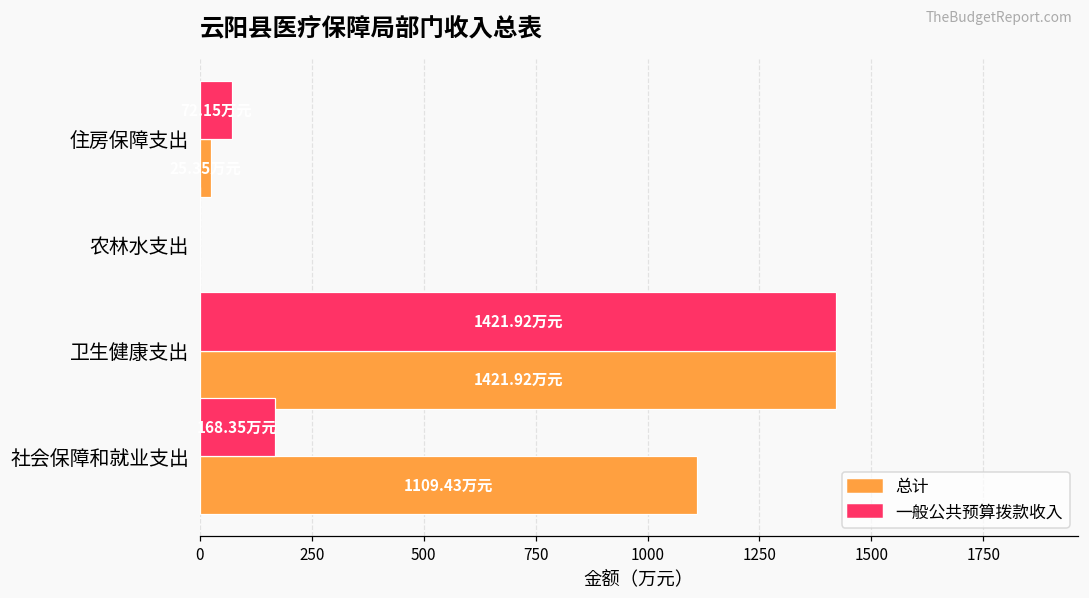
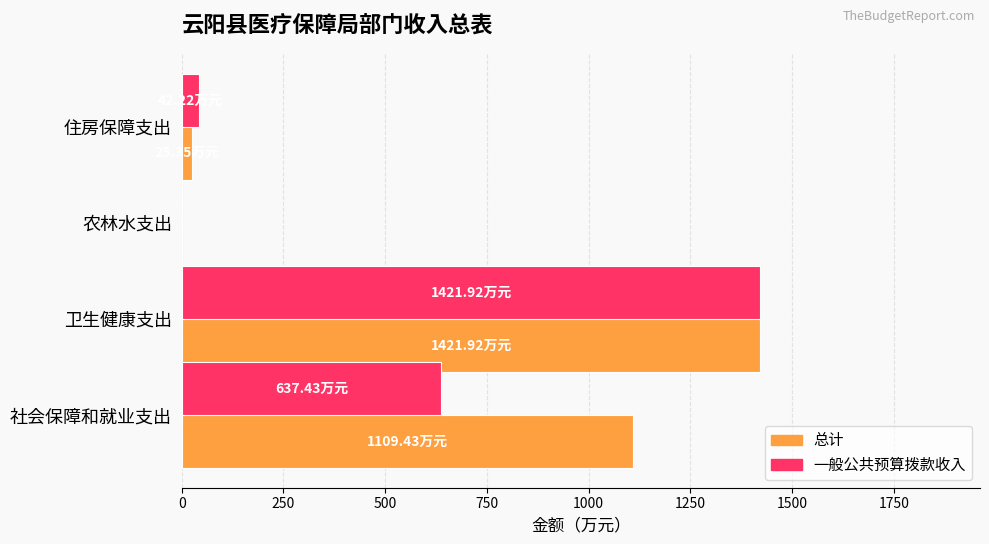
  {
    "总计": {
      "卫生健康支出": 1421.92,
      "社会保障和就业支出": 1109.43
    },
    "一般公共预算拨款收入": {
-     "住房保障支出": 70,
+     "住房保障支出": 40,
      "卫生健康支出": 1421.92,
-     "社会保障和就业支出": 168.35
+     "社会保障和就业支出": 637.43
    }
  }
